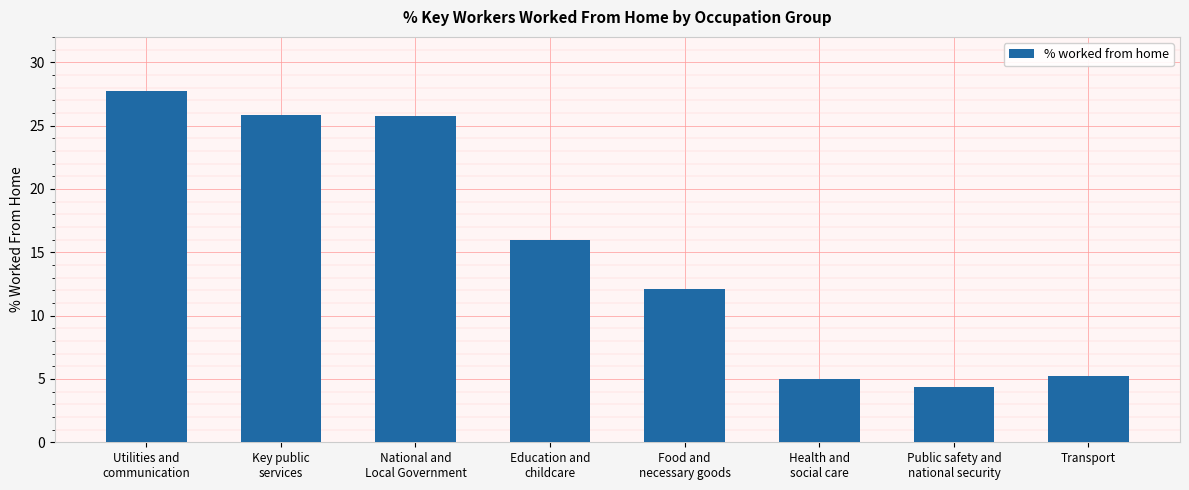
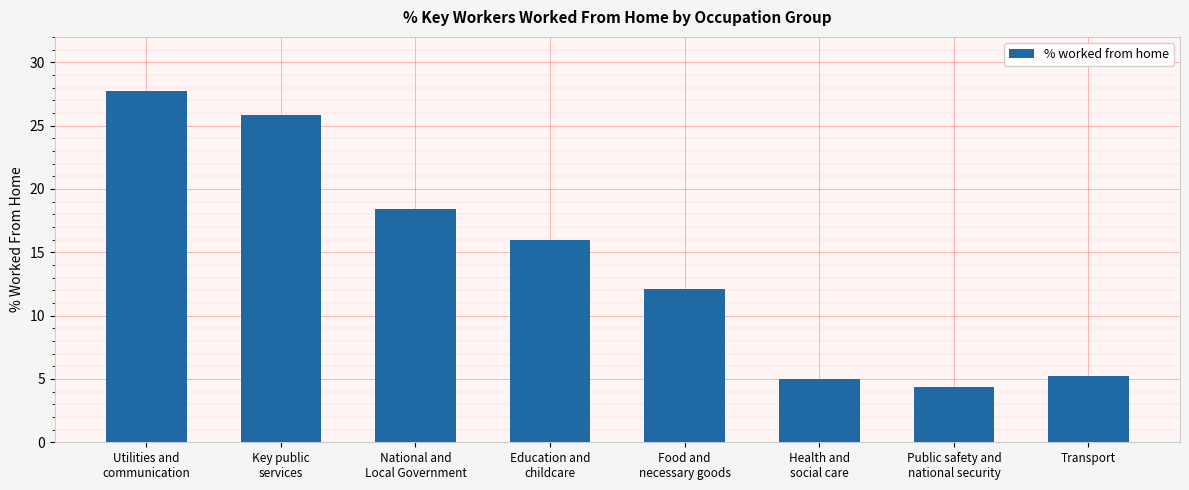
  {
    "Utilities and communication": 27.7,
    "Key public services": 25.8,
-   "National and Local Government": 25.8,
+   "National and Local Government": 18.4,
    "Education and childcare": 16.0,
    "Food and necessary goods": 12.1,
    "Health and social care": 5.0,
    "Public safety and national security": 4.4,
    "Transport": 5.3
  }
